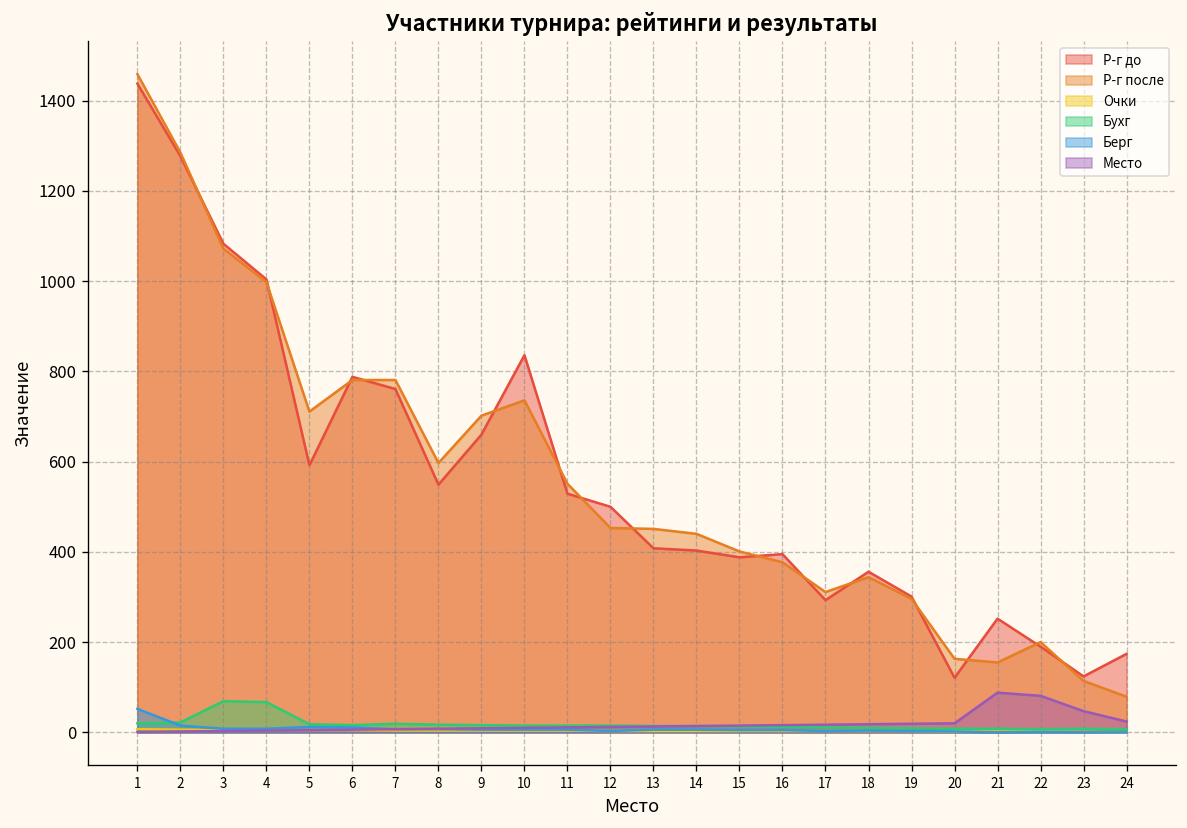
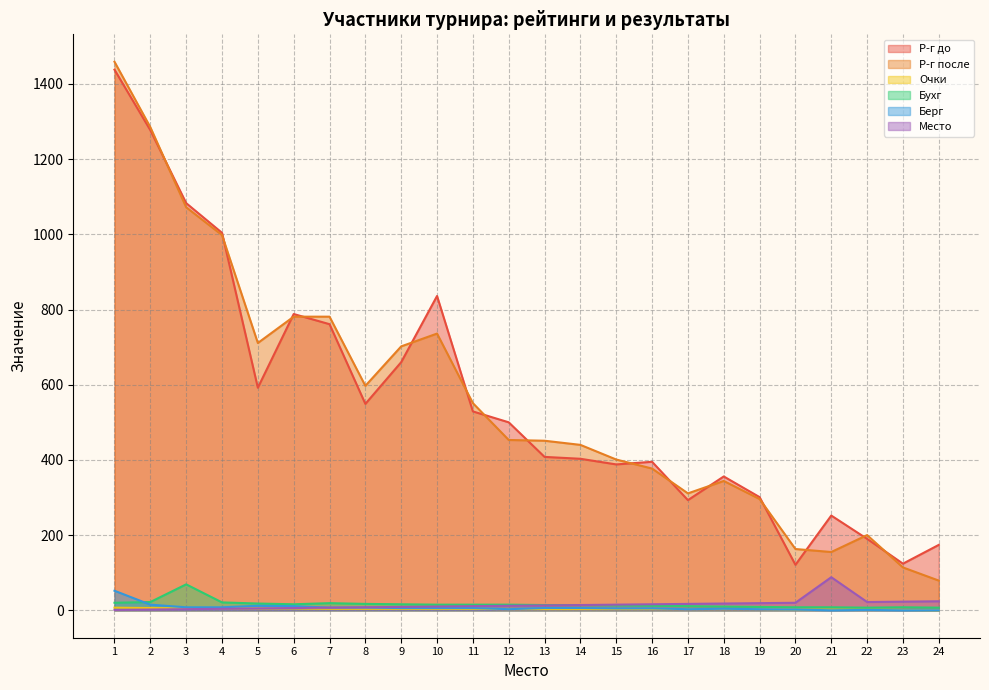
  {
    "Бухг": {
      "1": 20,
      "2": 20,
      "3": 70,
-     "4": 70,
+     "4": 20,
      "7": 20,
      "8": 20,
      "9": 20,
      "23": 10,
      "24": 10
    },
    "Берг": {
      "1": 50,
      "2": 20
    },
    "Место": {
      "18": 20,
      "19": 20,
      "20": 20,
      "21": 90,
-     "22": 80,
-     "23": 50,
+     "22": 20,
+     "23": 20,
      "24": 20
    }
  }
